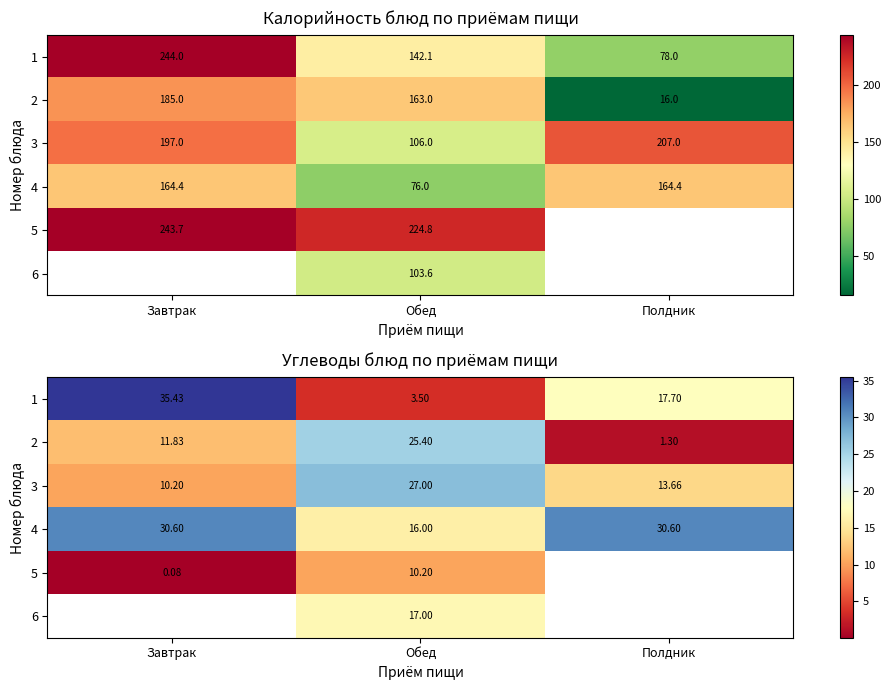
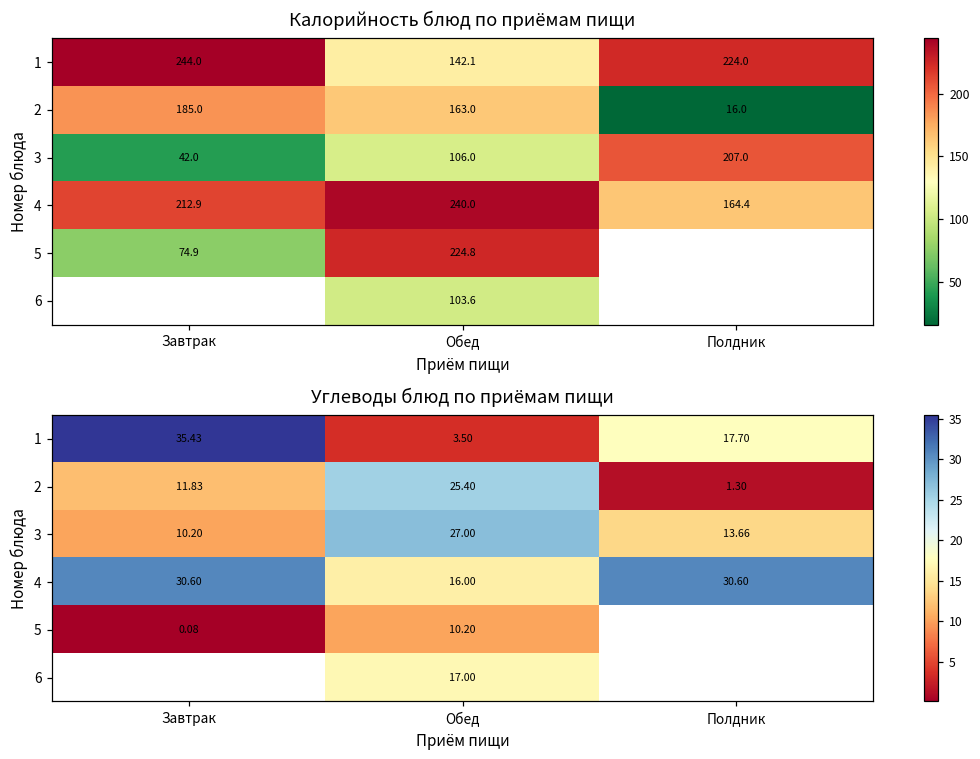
  {
    "Калорийность блюд по приёмам пищи": {
      "1": {
        "Завтрак": 244.0,
        "Обед": 142.1,
-       "Полдник": 78.0
+       "Полдник": 224.0
      },
      "2": {
        "Завтрак": 185.0,
        "Обед": 163.0,
        "Полдник": 16.0
      },
      "3": {
-       "Завтрак": 197.0,
+       "Завтрак": 42.0,
        "Обед": 106.0,
        "Полдник": 207.0
      },
      "4": {
-       "Завтрак": 164.4,
-       "Обед": 76.0,
+       "Завтрак": 212.9,
+       "Обед": 240.0,
        "Полдник": 164.4
      },
      "5": {
-       "Завтрак": 243.7,
+       "Завтрак": 74.9,
        "Обед": 224.8
      },
      "6": {
        "Обед": 103.6
      }
    },
    "Углеводы блюд по приёмам пищи": {
      "1": {
        "Завтрак": 35.43,
        "Обед": 3.50,
        "Полдник": 17.70
      },
      "2": {
        "Завтрак": 11.83,
        "Обед": 25.40,
        "Полдник": 1.30
      },
      "3": {
        "Завтрак": 10.20,
        "Обед": 27.00,
        "Полдник": 13.66
      },
      "4": {
        "Завтрак": 30.60,
        "Обед": 16.00,
        "Полдник": 30.60
      },
      "5": {
        "Завтрак": 0.08,
        "Обед": 10.20
      },
      "6": {
        "Обед": 17.00
      }
    }
  }
